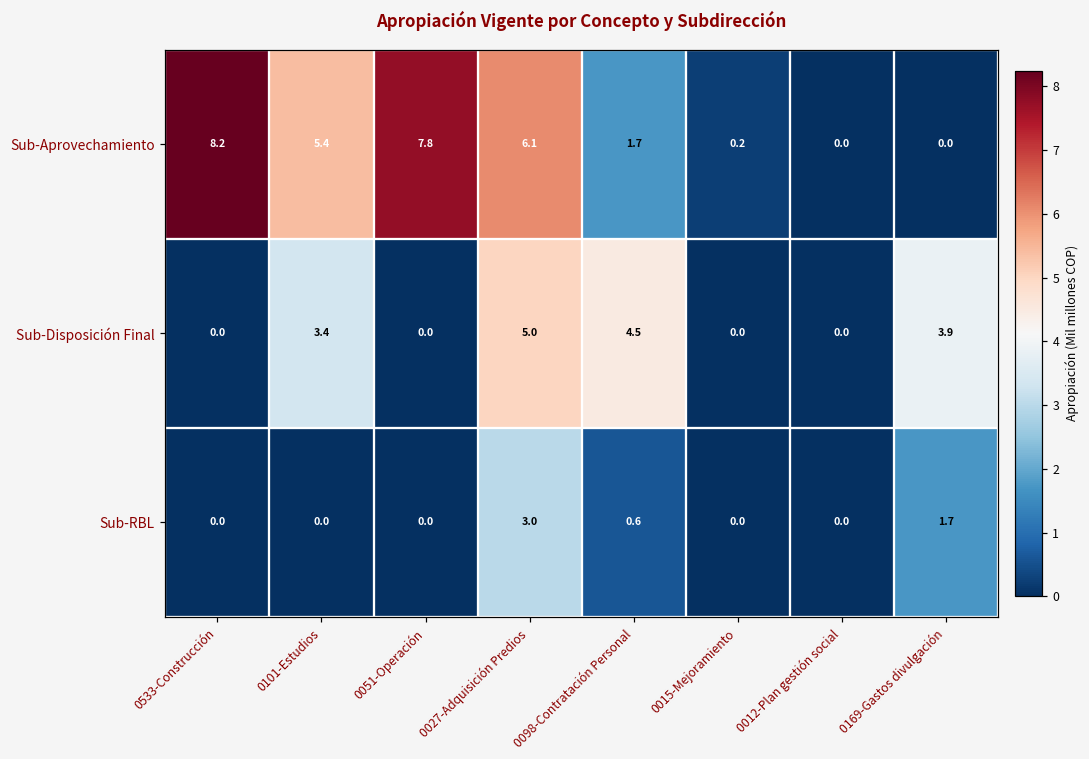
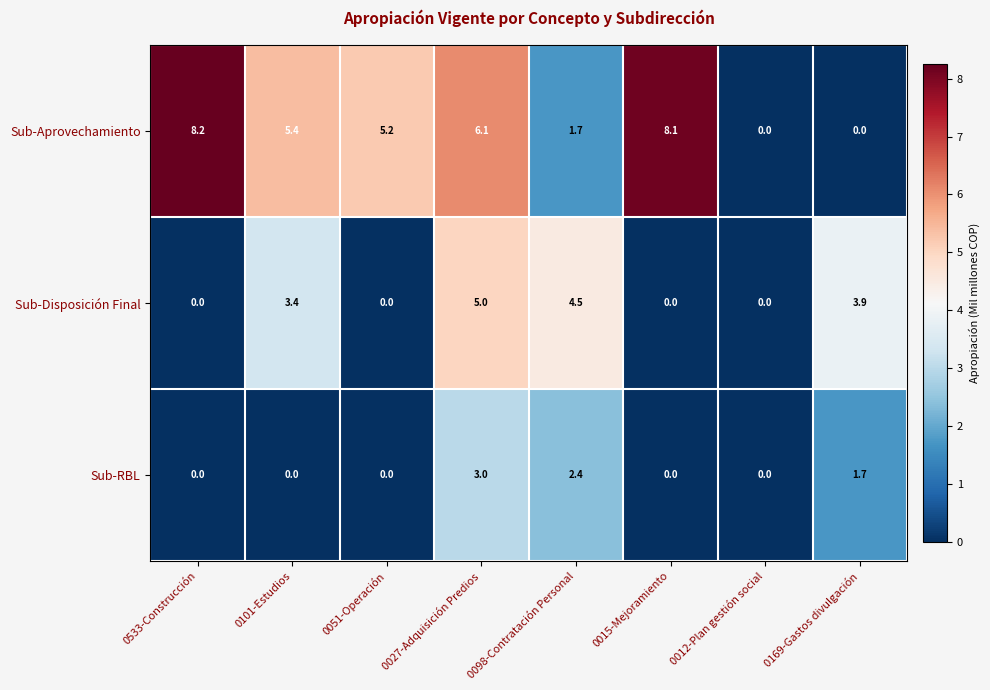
  {
    "Sub-Aprovechamiento": {
      "0533-Construcción": 8.2,
      "0101-Estudios": 5.4,
-     "0051-Operación": 7.8,
+     "0051-Operación": 5.2,
      "0027-Adquisición Predios": 6.1,
      "0098-Contratación Personal": 1.7,
-     "0015-Mejoramiento": 0.2,
+     "0015-Mejoramiento": 8.1,
      "0012-Plan gestión social": 0.0,
      "0169-Gastos divulgación": 0.0
    },
    "Sub-Disposición Final": {
      "0533-Construcción": 0.0,
      "0101-Estudios": 3.4,
      "0051-Operación": 0.0,
      "0027-Adquisición Predios": 5.0,
      "0098-Contratación Personal": 4.5,
      "0015-Mejoramiento": 0.0,
      "0012-Plan gestión social": 0.0,
      "0169-Gastos divulgación": 3.9
    },
    "Sub-RBL": {
      "0533-Construcción": 0.0,
      "0101-Estudios": 0.0,
      "0051-Operación": 0.0,
      "0027-Adquisición Predios": 3.0,
-     "0098-Contratación Personal": 0.6,
+     "0098-Contratación Personal": 2.4,
      "0015-Mejoramiento": 0.0,
      "0012-Plan gestión social": 0.0,
      "0169-Gastos divulgación": 1.7
    }
  }
